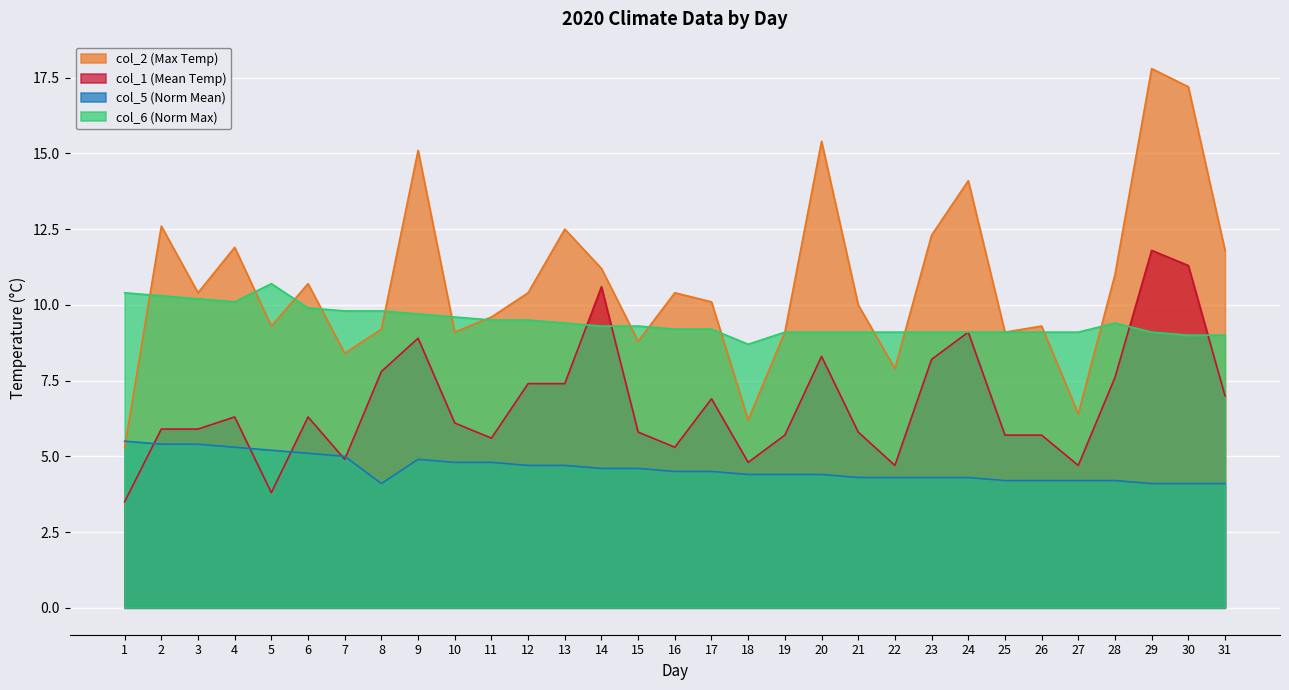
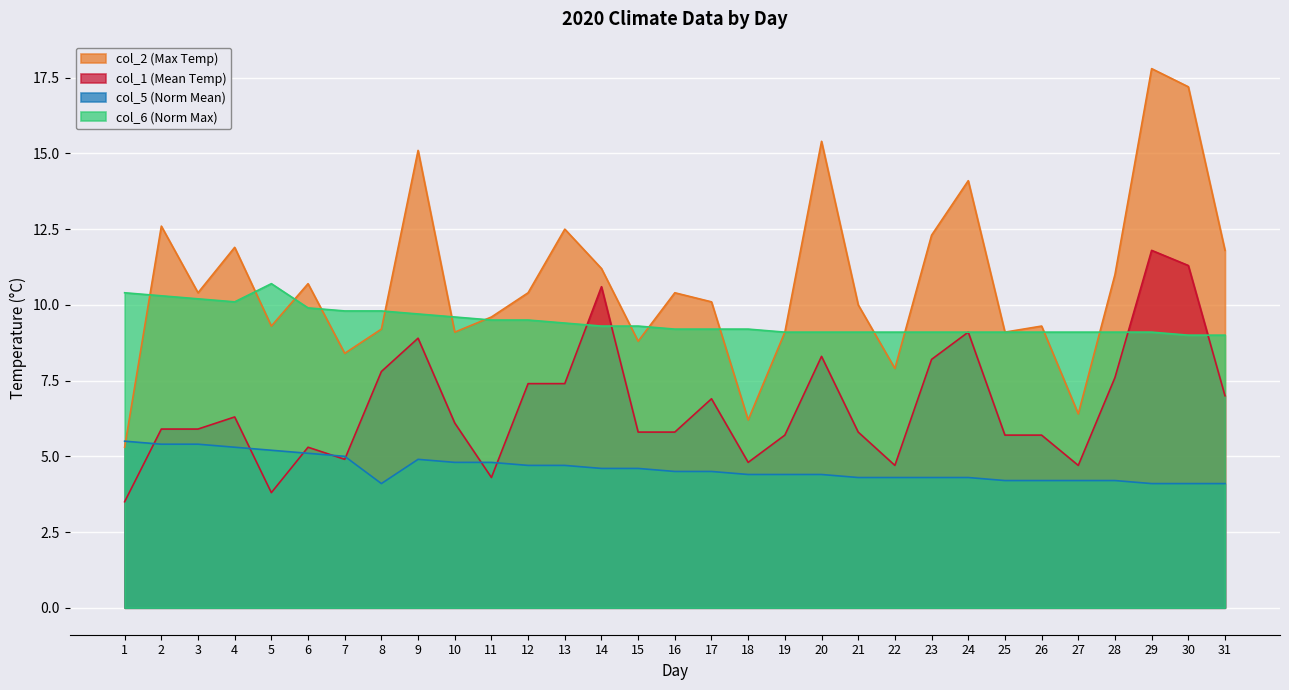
  {
    "col_2 (Max Temp)": {
      "1": 5.3,
      "2": 12.6,
      "3": 10.4,
      "4": 11.9,
      "5": 9.3,
      "6": 10.7,
      "7": 8.4,
      "8": 9.2,
      "9": 15.1,
      "10": 9.1,
      "11": 9.6,
      "12": 10.4,
      "13": 12.5,
      "14": 11.2,
      "15": 8.8,
      "16": 10.4,
      "17": 10.1,
      "18": 6.2,
      "20": 15.4,
      "21": 10.0,
      "22": 7.9,
      "23": 12.3,
      "24": 14.1,
      "26": 9.3,
      "27": 6.4,
      "28": 11.0,
      "29": 17.8,
      "30": 17.2,
      "31": 11.8
    },
    "col_1 (Mean Temp)": {
      "1": 3.5,
      "2": 5.9,
      "3": 5.9,
      "4": 6.3,
      "5": 3.8,
-     "6": 6.3,
+     "6": 5.3,
      "7": 4.9,
      "8": 7.8,
      "9": 8.9,
      "10": 6.1,
-     "11": 5.6,
+     "11": 4.3,
      "12": 7.4,
      "13": 7.4,
      "14": 10.6,
      "15": 5.8,
-     "16": 5.3,
+     "16": 5.8,
      "17": 6.9,
      "18": 4.8,
      "19": 5.7,
      "20": 8.3,
      "21": 5.8,
      "22": 4.7,
      "23": 8.2,
      "25": 5.7,
      "26": 5.7,
      "27": 4.7,
      "28": 7.6,
      "29": 11.8,
      "30": 11.3,
      "31": 7.0
    },
    "col_5 (Norm Mean)": {
      "1": 5.5,
      "2": 5.4,
      "3": 5.4,
      "4": 5.3,
      "5": 5.2,
      "6": 5.1,
      "7": 5.0,
      "8": 4.1,
      "9": 4.9,
      "10": 4.8,
      "11": 4.8,
      "12": 4.7,
      "13": 4.7,
      "14": 4.6,
      "15": 4.6,
      "16": 4.5,
      "17": 4.5,
      "18": 4.4,
      "19": 4.4,
      "20": 4.4,
      "21": 4.3,
      "22": 4.3,
      "23": 4.3,
      "24": 4.3,
      "25": 4.2,
      "26": 4.2,
      "27": 4.2,
      "28": 4.2,
      "29": 4.1,
      "30": 4.1,
      "31": 4.1
    },
    "col_6 (Norm Max)": {
      "1": 10.4,
      "2": 10.3,
      "3": 10.2,
      "4": 10.1,
      "5": 10.7,
      "6": 9.9,
      "7": 9.8,
      "8": 9.8,
      "9": 9.7,
      "10": 9.6,
      "11": 9.5,
      "12": 9.5,
      "13": 9.4,
      "14": 9.3,
      "15": 9.3,
      "16": 9.2,
      "17": 9.2,
-     "18": 8.7,
+     "18": 9.2,
      "20": 9.1,
      "21": 9.1,
      "22": 9.1,
      "23": 9.1,
      "26": 9.1,
      "27": 9.1,
-     "28": 9.4,
+     "28": 9.1,
      "29": 9.1,
      "30": 9.0,
      "31": 9.0
    }
  }
